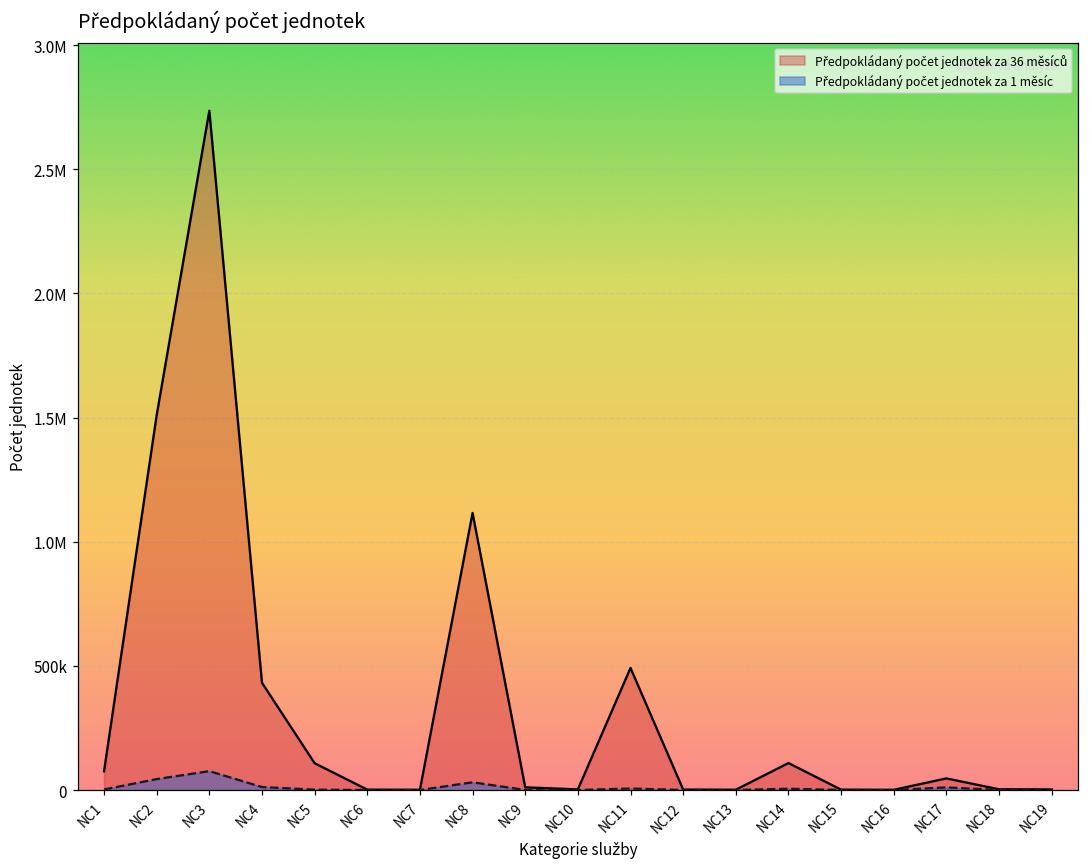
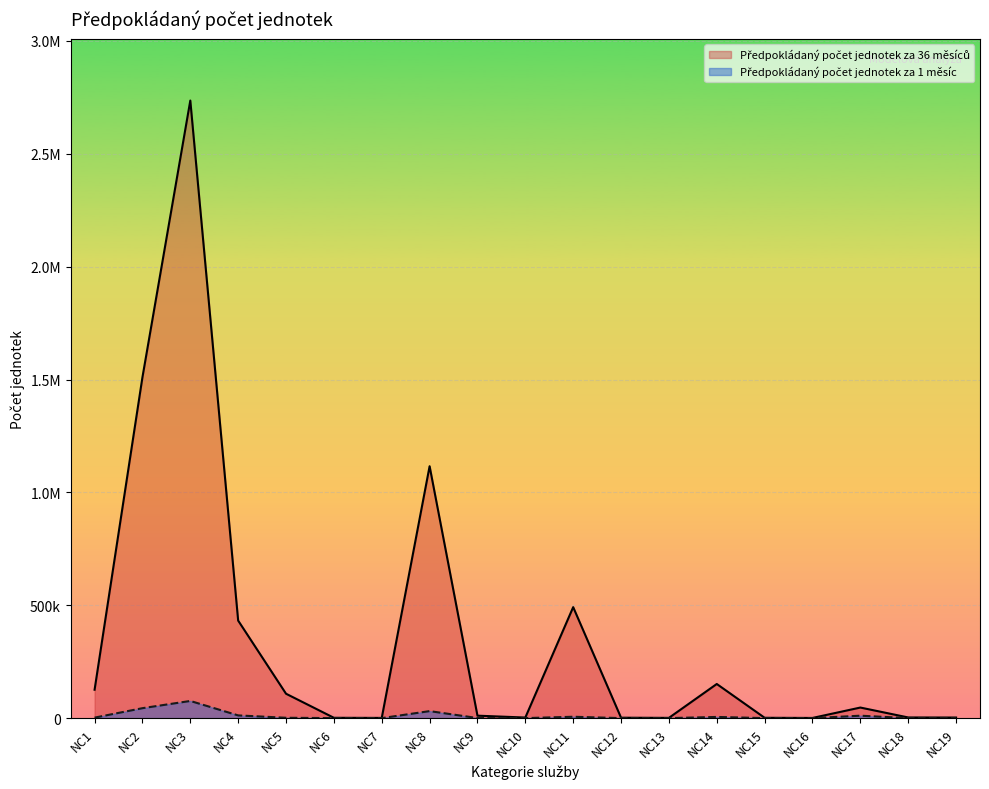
  {
    "Předpokládaný počet jednotek za 36 měsíců": {
-     "NC1": 80000,
+     "NC1": 130000,
      "NC2": 1510000,
      "NC3": 2740000,
      "NC4": 430000,
      "NC5": 110000,
      "NC8": 1120000,
      "NC11": 490000,
-     "NC14": 110000,
+     "NC14": 150000,
      "NC17": 50000
    },
    "Předpokládaný počet jednotek za 1 měsíc": {
      "NC1": 0,
      "NC2": 40000,
      "NC3": 80000,
      "NC4": 10000,
      "NC5": 0,
      "NC8": 30000,
      "NC11": 10000,
      "NC14": 10000,
      "NC17": 10000
    }
  }
